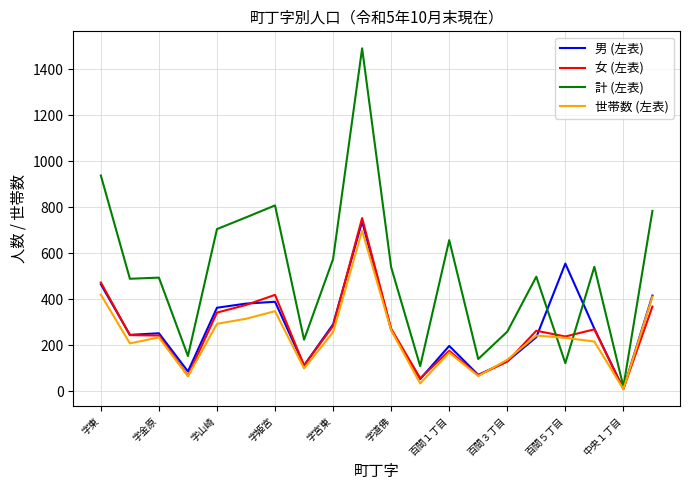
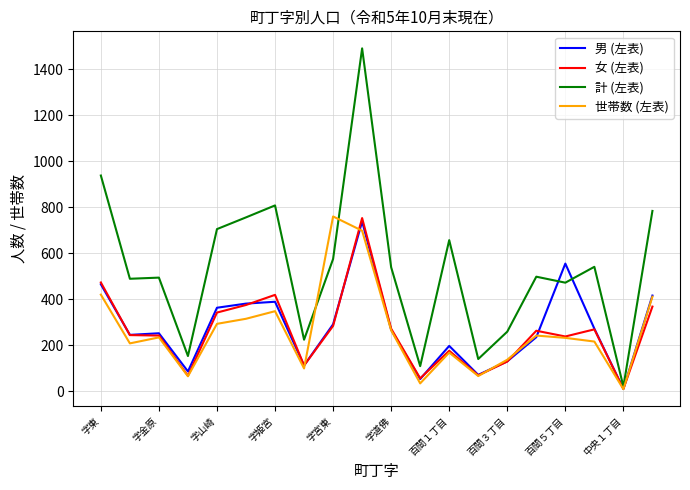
  {
    "男 (左表)": {
      "字山崎": 360,
      "字姫宮": 390,
      "百間１丁目": 200,
      "百間５丁目": 560
    },
    "女 (左表)": {
      "字山崎": 340,
      "字姫宮": 420
    },
    "計 (左表)": {
      "字東": 940,
      "字金原": 490,
      "字山崎": 710,
      "字姫宮": 810,
      "字宮東": 580,
      "字道佛": 540,
      "百間１丁目": 660,
      "百間３丁目": 260,
-     "百間５丁目": 120
+     "百間５丁目": 470
    },
    "世帯数 (左表)": {
      "字東": 420,
      "字山崎": 290,
      "字姫宮": 350,
-     "字宮東": 260
+     "字宮東": 760
    }
  }
